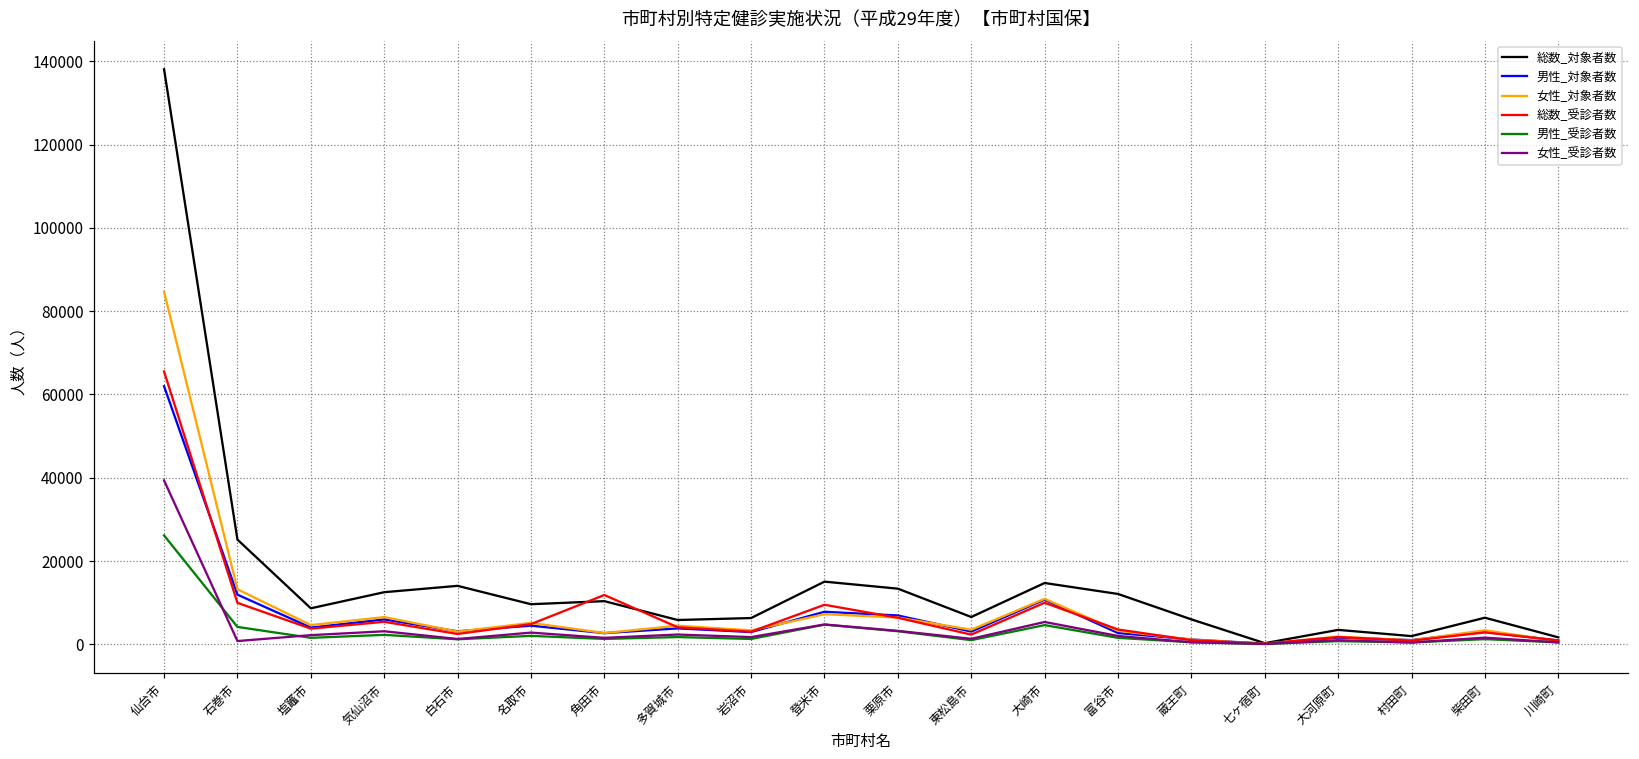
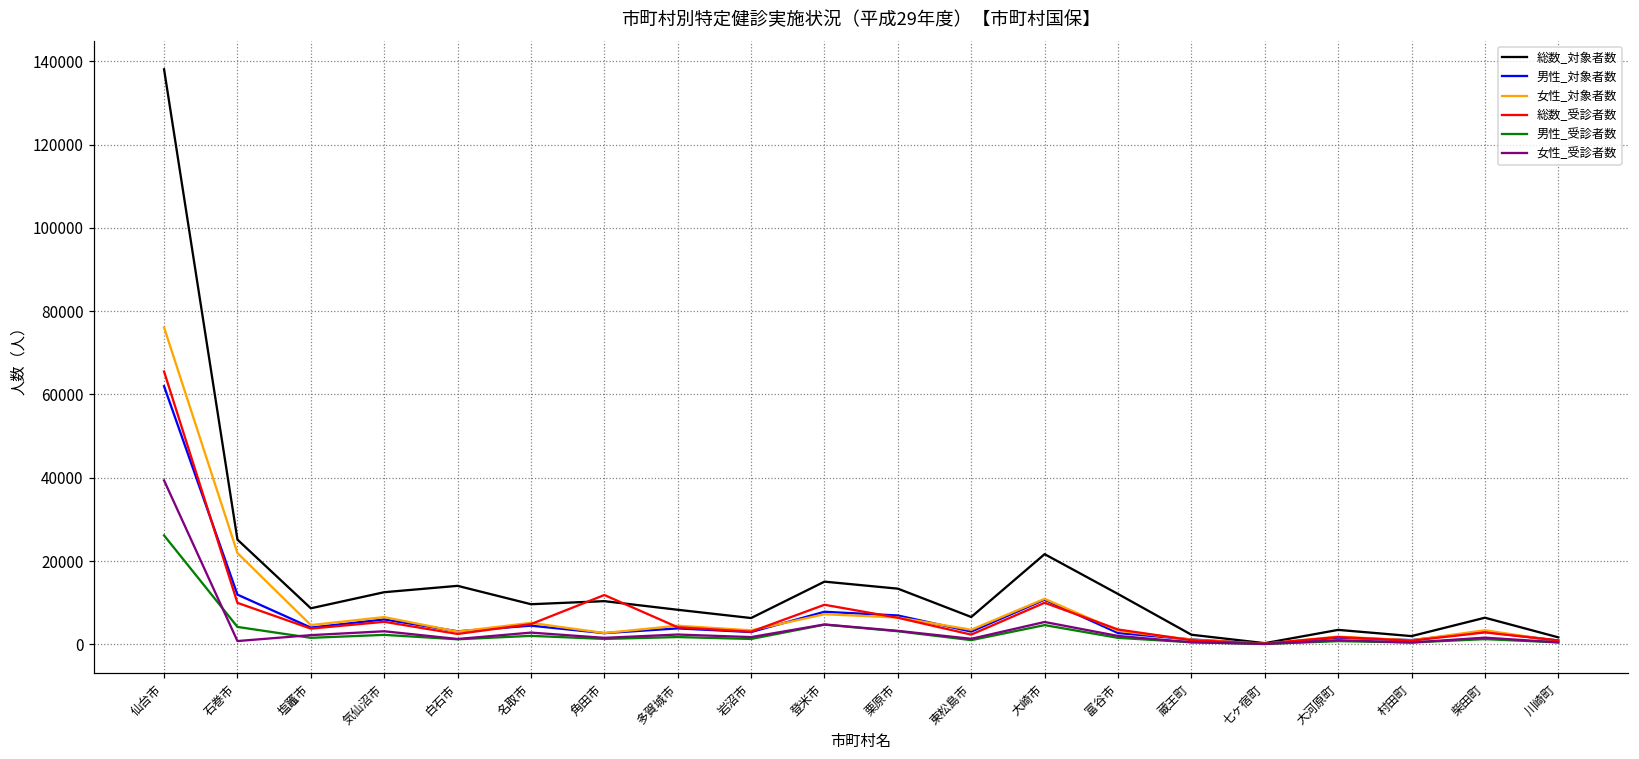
  {
    "総数_対象者数": {
      "仙台市": 138000,
      "石巻市": 25000,
      "塩竈市": 9000,
      "気仙沼市": 13000,
      "白石市": 14000,
      "名取市": 10000,
      "角田市": 10000,
-     "多賀城市": 6000,
+     "多賀城市": 8000,
      "岩沼市": 6000,
      "登米市": 15000,
      "栗原市": 13000,
      "東松島市": 7000,
-     "大崎市": 15000,
+     "大崎市": 22000,
      "富谷市": 12000,
-     "蔵王町": 6000,
+     "蔵王町": 2000,
      "大河原町": 3000,
      "村田町": 2000,
      "柴田町": 6000,
      "川崎町": 2000
    },
    "男性_対象者数": {
      "仙台市": 62000,
      "石巻市": 12000
    },
    "女性_対象者数": {
-     "仙台市": 85000,
-     "石巻市": 13000
+     "仙台市": 76000,
+     "石巻市": 22000
    },
    "総数_受診者数": {
      "仙台市": 66000,
      "石巻市": 10000,
      "角田市": 12000,
      "登米市": 10000,
      "東松島市": 2000,
      "大崎市": 10000
    },
    "男性_受診者数": {
      "仙台市": 26000,
      "石巻市": 4000,
      "気仙沼市": 2000,
      "名取市": 2000,
      "大崎市": 5000
    },
    "女性_受診者数": {
      "仙台市": 39000,
      "石巻市": 1000,
      "気仙沼市": 3000,
      "名取市": 3000,
      "大崎市": 5000
    }
  }
